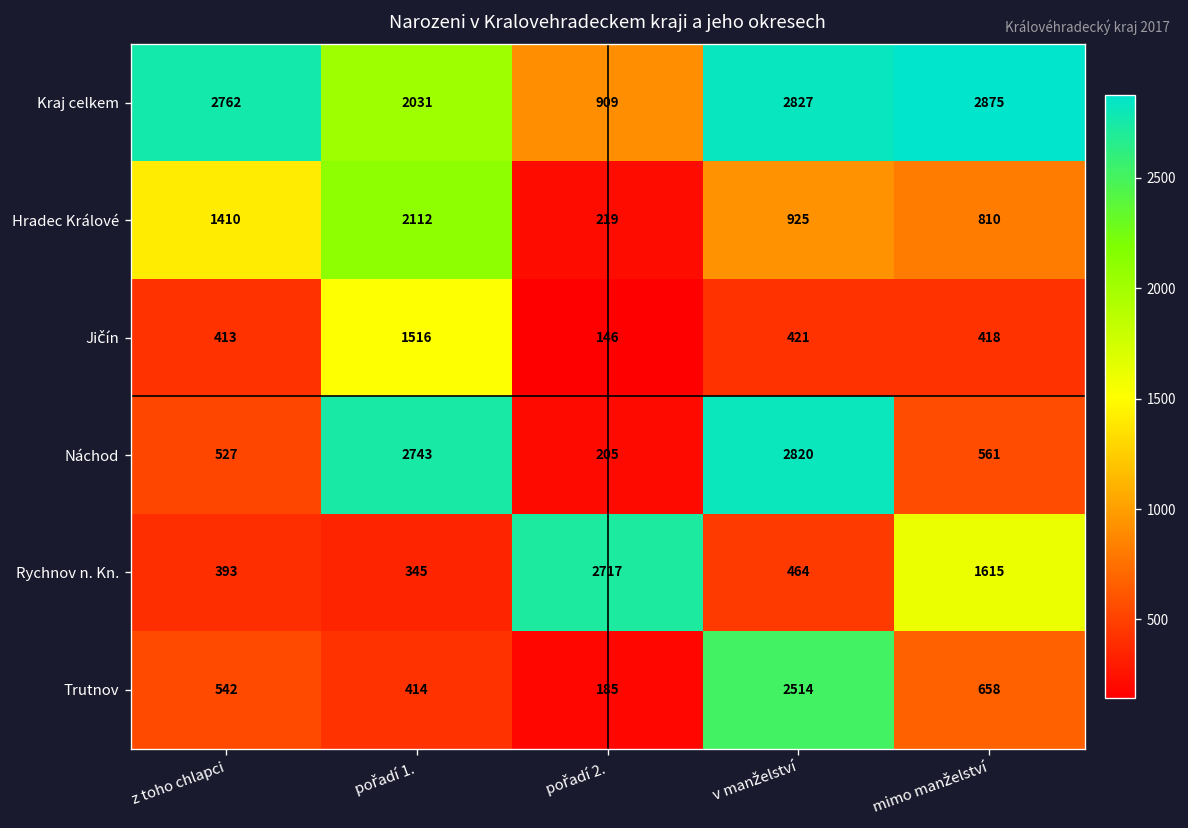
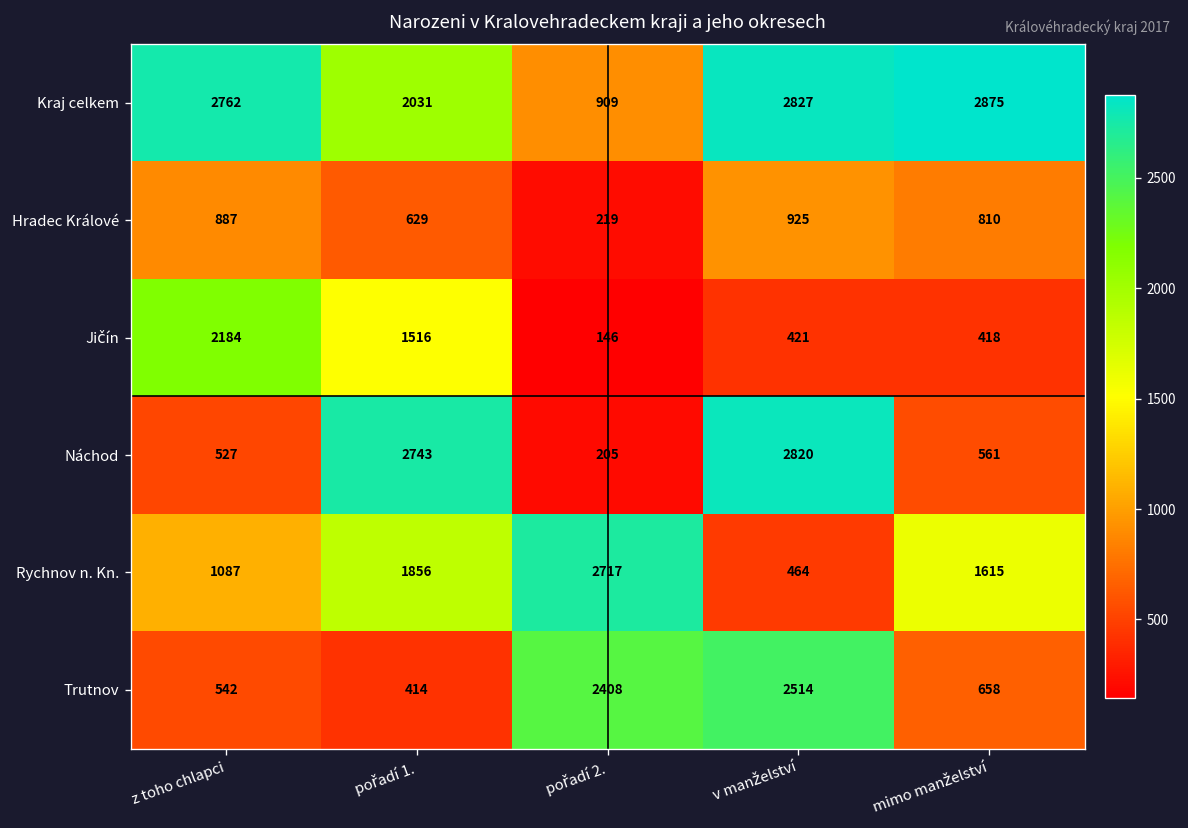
  {
    "Kraj celkem": {
      "z toho chlapci": 2762,
      "pořadí 1.": 2031,
      "pořadí 2.": 909,
      "v manželství": 2827,
      "mimo manželství": 2875
    },
    "Hradec Králové": {
-     "z toho chlapci": 1410,
-     "pořadí 1.": 2112,
+     "z toho chlapci": 887,
+     "pořadí 1.": 629,
      "pořadí 2.": 219,
      "v manželství": 925,
      "mimo manželství": 810
    },
    "Jičín": {
-     "z toho chlapci": 413,
+     "z toho chlapci": 2184,
      "pořadí 1.": 1516,
      "pořadí 2.": 146,
      "v manželství": 421,
      "mimo manželství": 418
    },
    "Náchod": {
      "z toho chlapci": 527,
      "pořadí 1.": 2743,
      "pořadí 2.": 205,
      "v manželství": 2820,
      "mimo manželství": 561
    },
    "Rychnov n. Kn.": {
-     "z toho chlapci": 393,
-     "pořadí 1.": 345,
+     "z toho chlapci": 1087,
+     "pořadí 1.": 1856,
      "pořadí 2.": 2717,
      "v manželství": 464,
      "mimo manželství": 1615
    },
    "Trutnov": {
      "z toho chlapci": 542,
      "pořadí 1.": 414,
-     "pořadí 2.": 185,
+     "pořadí 2.": 2408,
      "v manželství": 2514,
      "mimo manželství": 658
    }
  }
